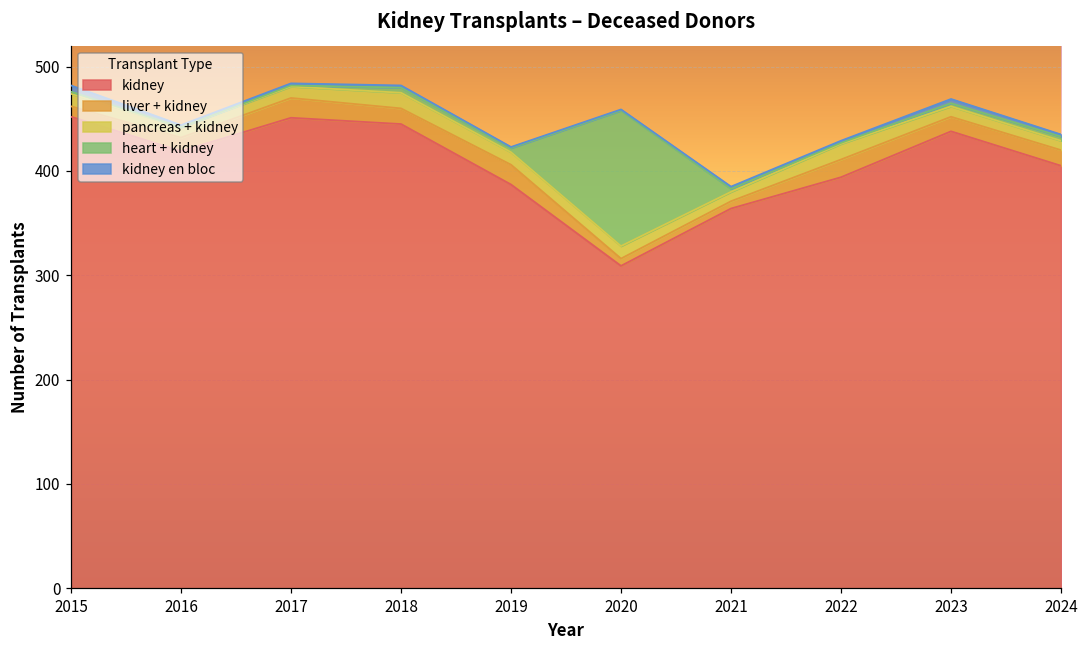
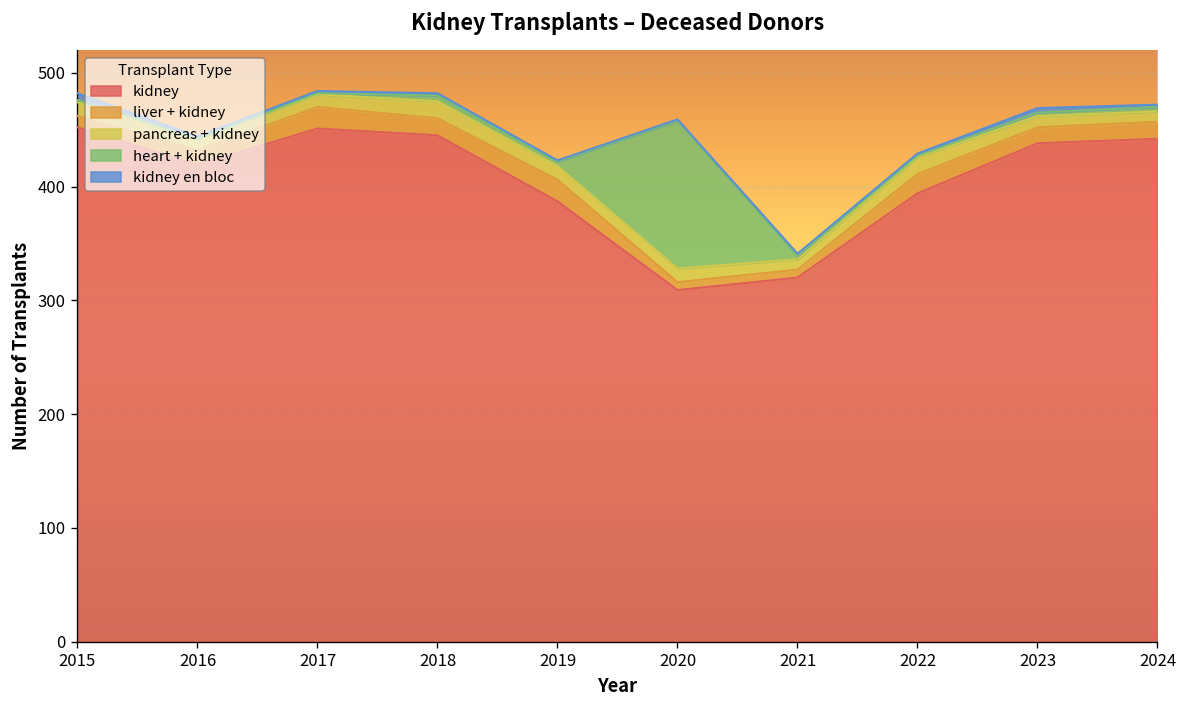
  {
    "kidney": {
      "2015": 450,
      "2017": 450,
      "2018": 450,
      "2019": 390,
      "2020": 310,
-     "2021": 360,
+     "2021": 320,
      "2022": 390,
      "2023": 440,
-     "2024": 410
+     "2024": 440
    },
    "heart + kidney": {
      "2023": 0
    },
    "kidney en bloc": {
      "2015": 10,
      "2023": 0
    }
  }
